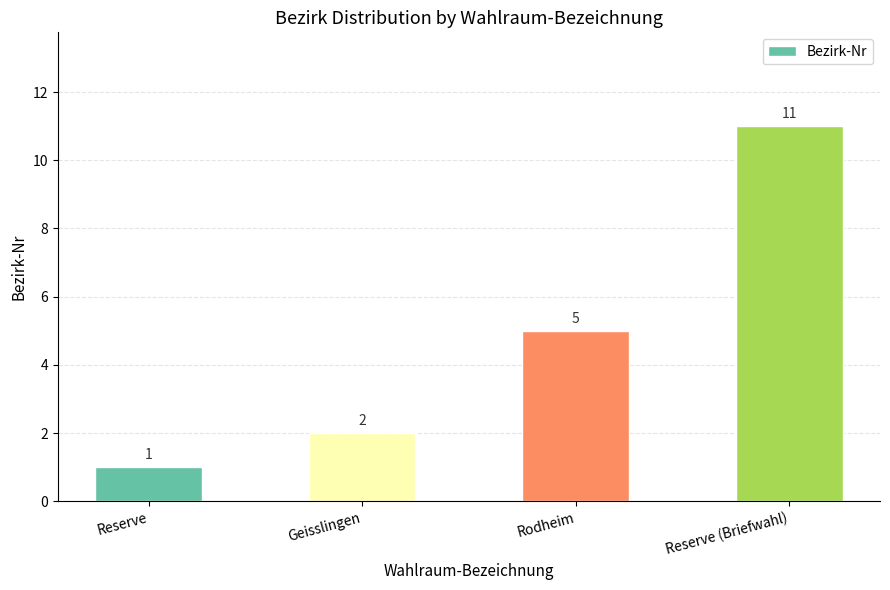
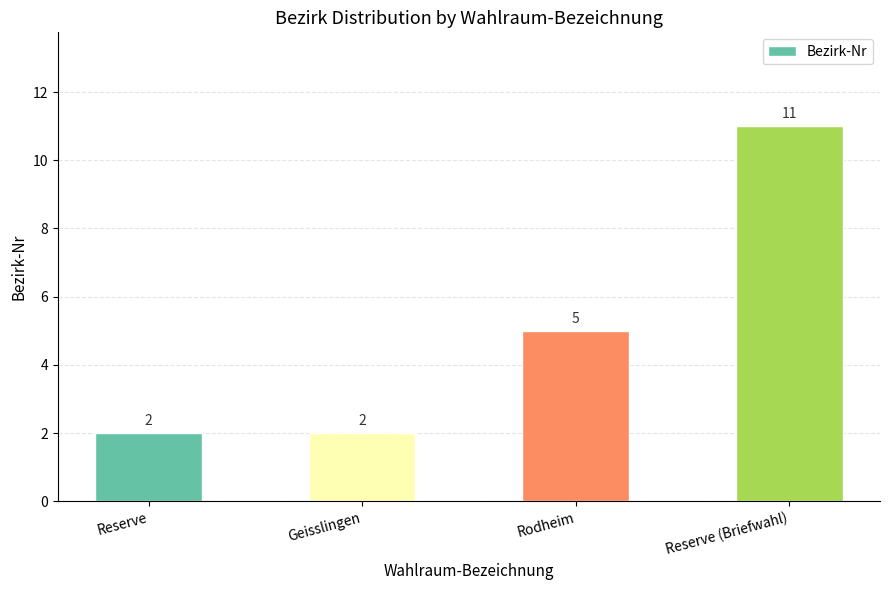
  {
-   "Reserve": 1,
+   "Reserve": 2,
    "Geisslingen": 2,
    "Rodheim": 5,
    "Reserve (Briefwahl)": 11
  }
